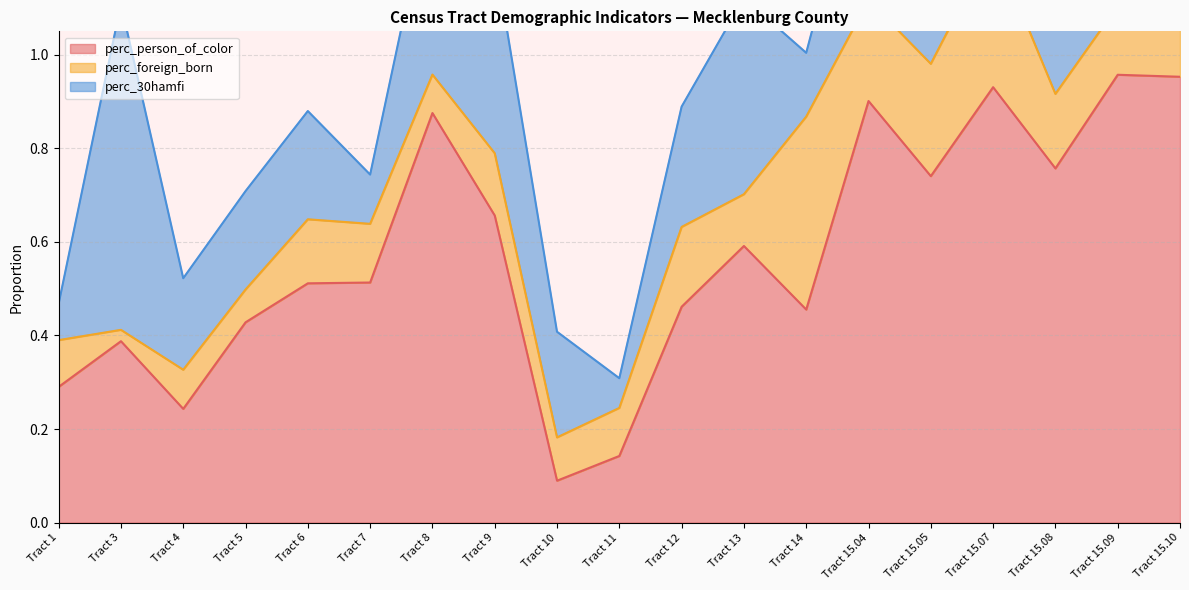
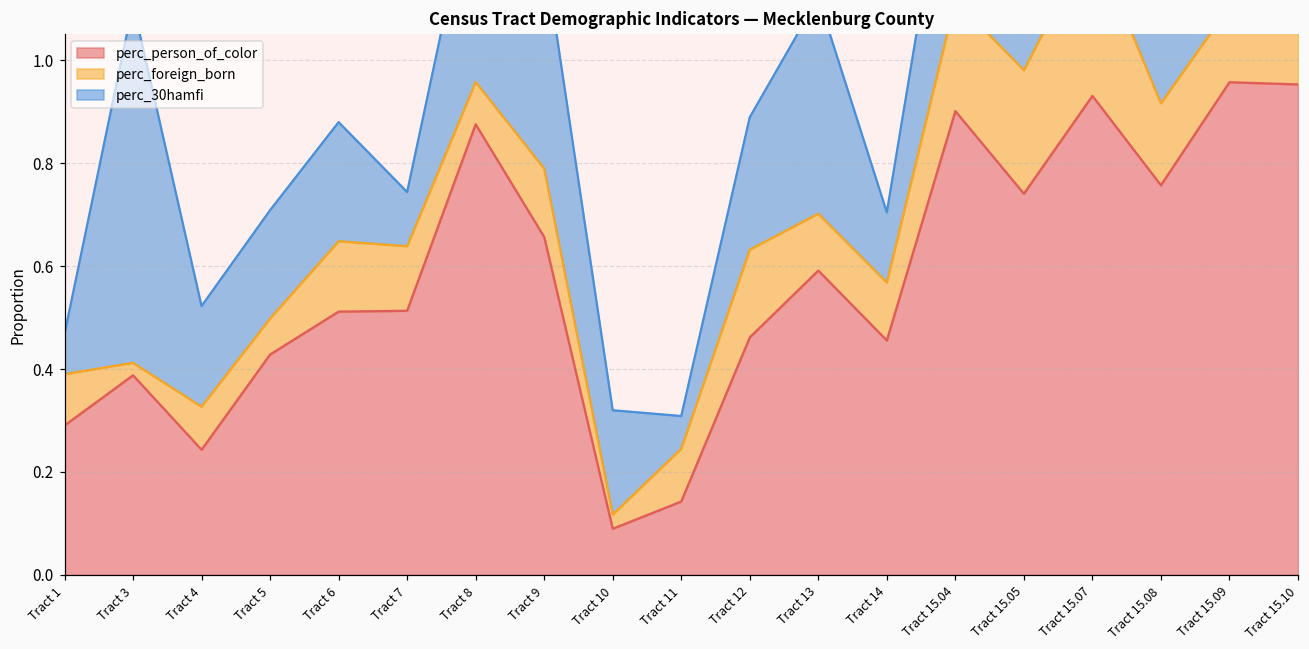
  {
    "perc_person_of_color": {
      "Tract 1": 0.29,
      "Tract 3": 0.39,
      "Tract 4": 0.24,
      "Tract 5": 0.43,
      "Tract 6": 0.51,
      "Tract 7": 0.51,
      "Tract 8": 0.88,
      "Tract 9": 0.66,
      "Tract 10": 0.09,
      "Tract 11": 0.14,
      "Tract 12": 0.46,
      "Tract 13": 0.59,
      "Tract 14": 0.46,
      "Tract 15.04": 0.90,
      "Tract 15.05": 0.74,
      "Tract 15.07": 0.93,
      "Tract 15.08": 0.76,
      "Tract 15.09": 0.96,
      "Tract 15.10": 0.95
    },
    "perc_foreign_born": {
      "Tract 1": 0.10,
      "Tract 3": 0.02,
      "Tract 4": 0.08,
      "Tract 5": 0.07,
      "Tract 6": 0.14,
      "Tract 7": 0.13,
      "Tract 8": 0.08,
      "Tract 9": 0.13,
-     "Tract 10": 0.09,
+     "Tract 10": 0.03,
      "Tract 11": 0.10,
      "Tract 12": 0.17,
      "Tract 13": 0.11,
-     "Tract 14": 0.41,
+     "Tract 14": 0.11,
      "Tract 15.05": 0.24,
      "Tract 15.08": 0.16
    },
    "perc_30hamfi": {
      "Tract 1": 0.08,
      "Tract 4": 0.20,
      "Tract 5": 0.21,
      "Tract 6": 0.23,
      "Tract 7": 0.11,
-     "Tract 10": 0.23,
+     "Tract 10": 0.20,
      "Tract 11": 0.06,
      "Tract 12": 0.26,
      "Tract 14": 0.14
    }
  }
